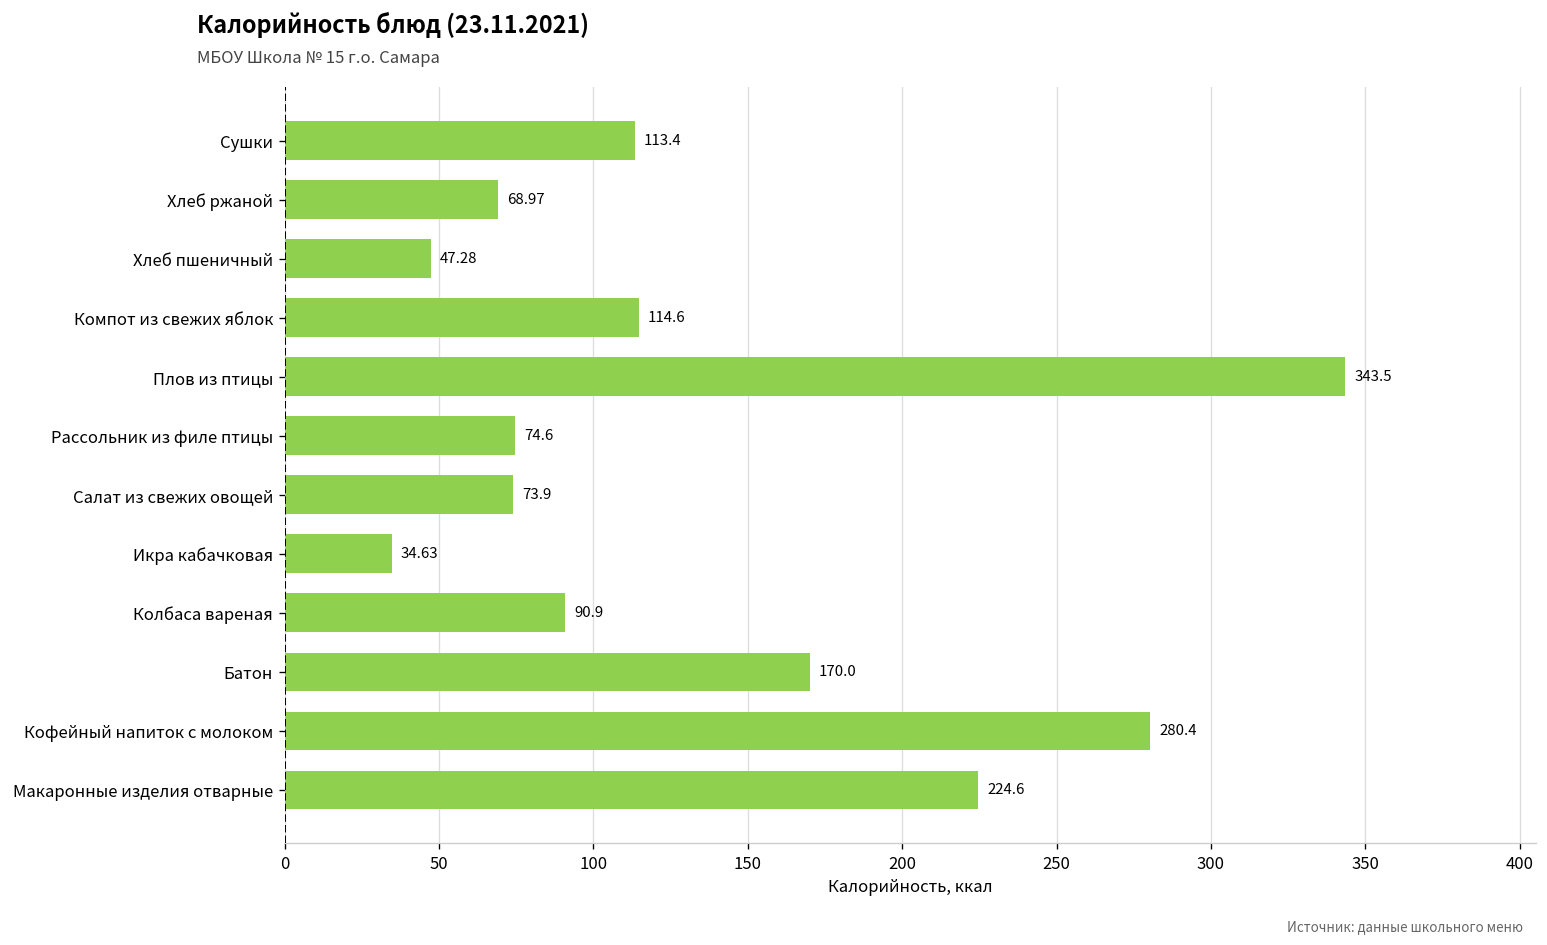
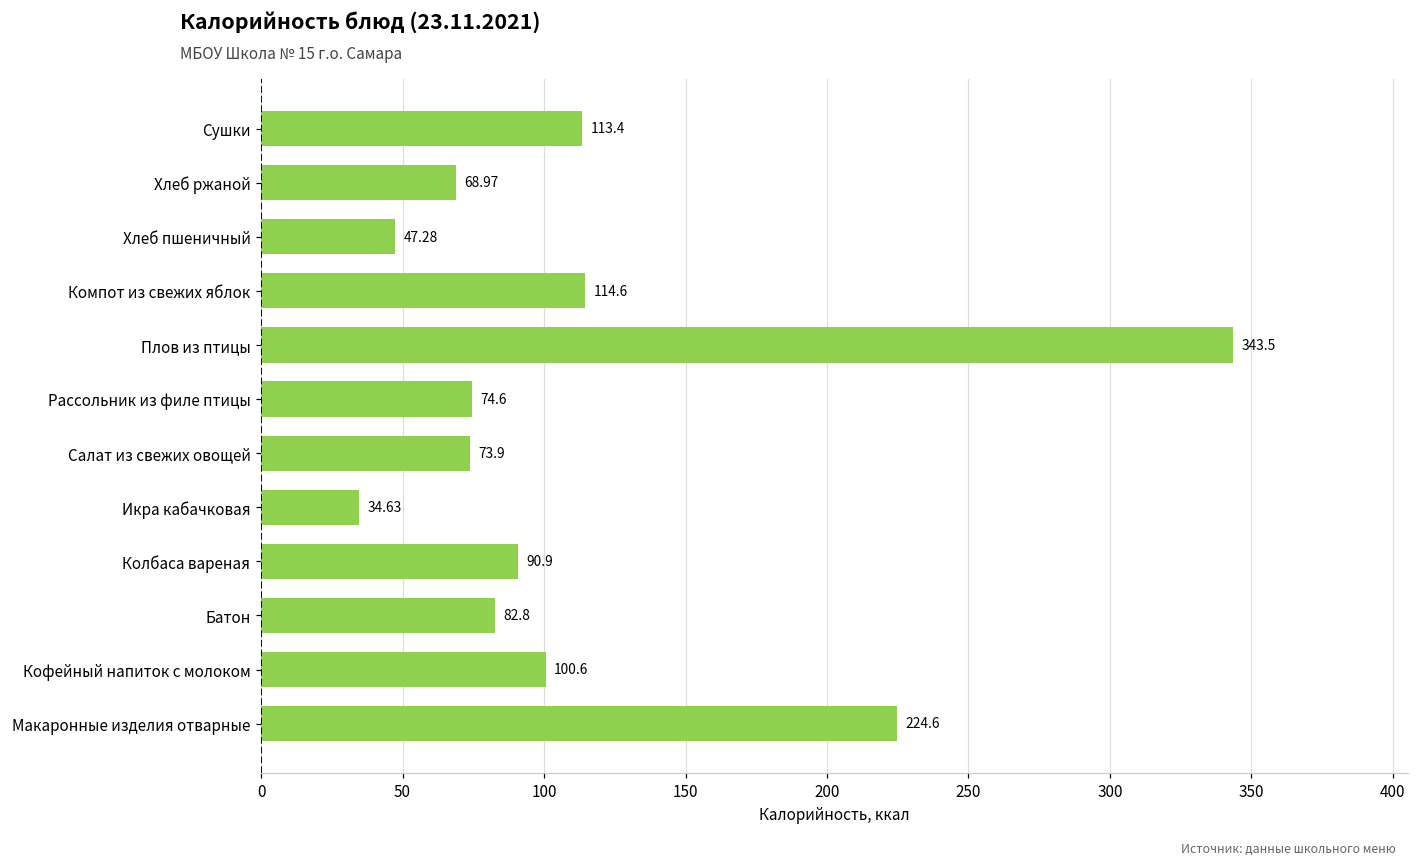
  {
    "Сушки": 113.4,
    "Хлеб ржаной": 68.97,
    "Хлеб пшеничный": 47.28,
    "Компот из свежих яблок": 114.6,
    "Плов из птицы": 343.5,
    "Рассольник из филе птицы": 74.6,
    "Салат из свежих овощей": 73.9,
    "Икра кабачковая": 34.63,
    "Колбаса вареная": 90.9,
-   "Батон": 170.0,
-   "Кофейный напиток с молоком": 280.4,
+   "Батон": 82.8,
+   "Кофейный напиток с молоком": 100.6,
    "Макаронные изделия отварные": 224.6
  }
